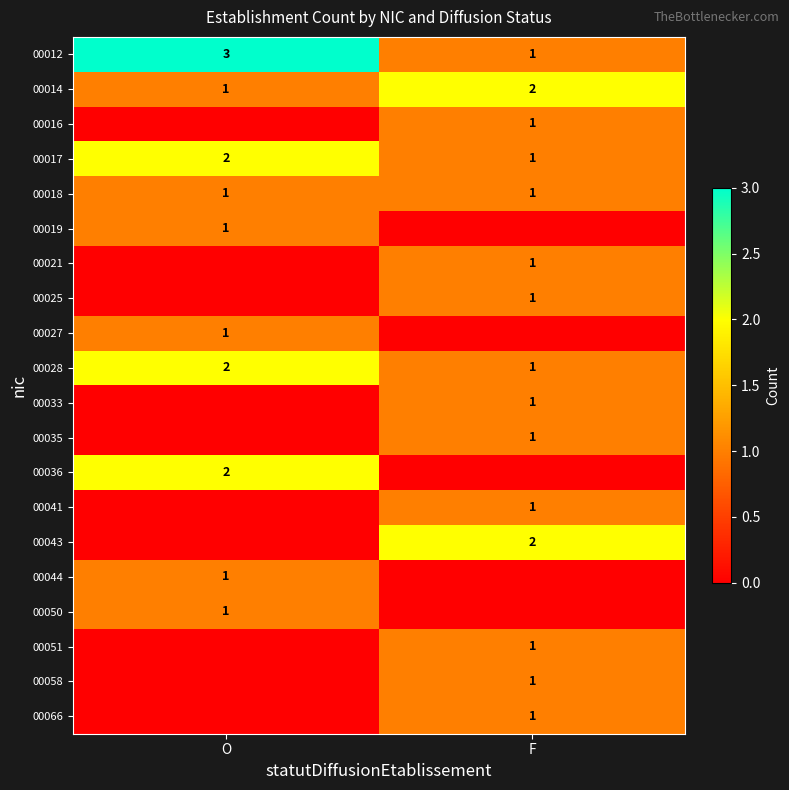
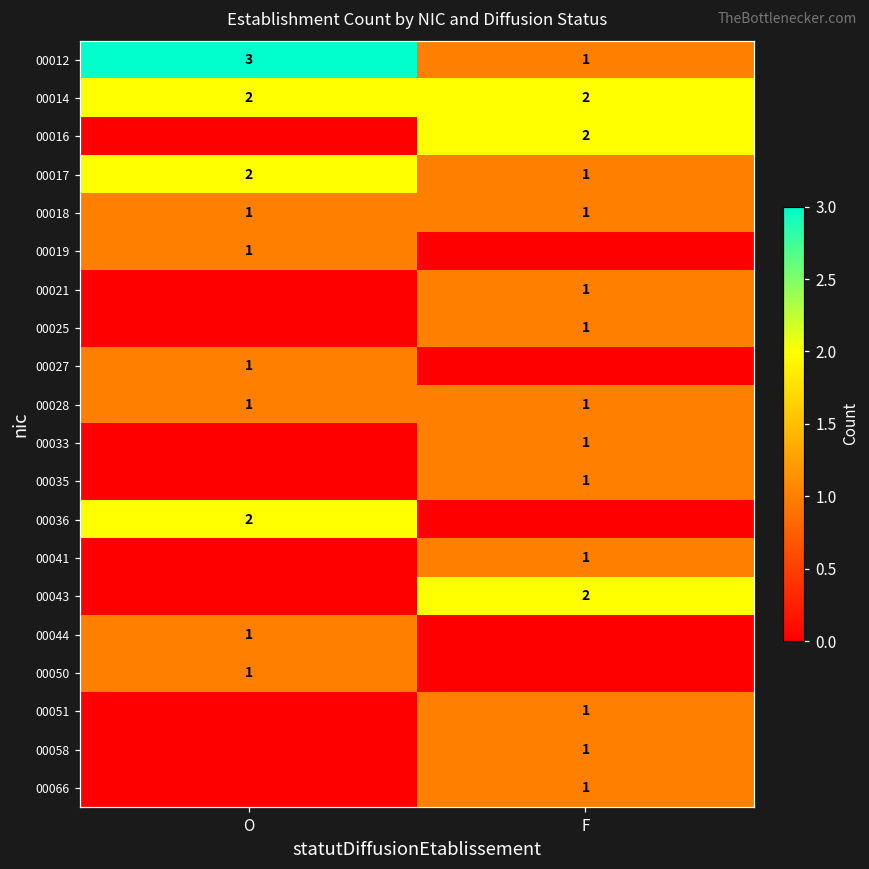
  {
    "00012": {
      "O": 3,
      "F": 1
    },
    "00014": {
-     "O": 1,
+     "O": 2,
      "F": 2
    },
    "00016": {
-     "F": 1
+     "F": 2
    },
    "00017": {
      "O": 2,
      "F": 1
    },
    "00018": {
      "O": 1,
      "F": 1
    },
    "00019": {
      "O": 1
    },
    "00021": {
      "F": 1
    },
    "00025": {
      "F": 1
    },
    "00027": {
      "O": 1
    },
    "00028": {
-     "O": 2,
+     "O": 1,
      "F": 1
    },
    "00033": {
      "F": 1
    },
    "00035": {
      "F": 1
    },
    "00036": {
      "O": 2
    },
    "00041": {
      "F": 1
    },
    "00043": {
      "F": 2
    },
    "00044": {
      "O": 1
    },
    "00050": {
      "O": 1
    },
    "00051": {
      "F": 1
    },
    "00058": {
      "F": 1
    },
    "00066": {
      "F": 1
    }
  }
